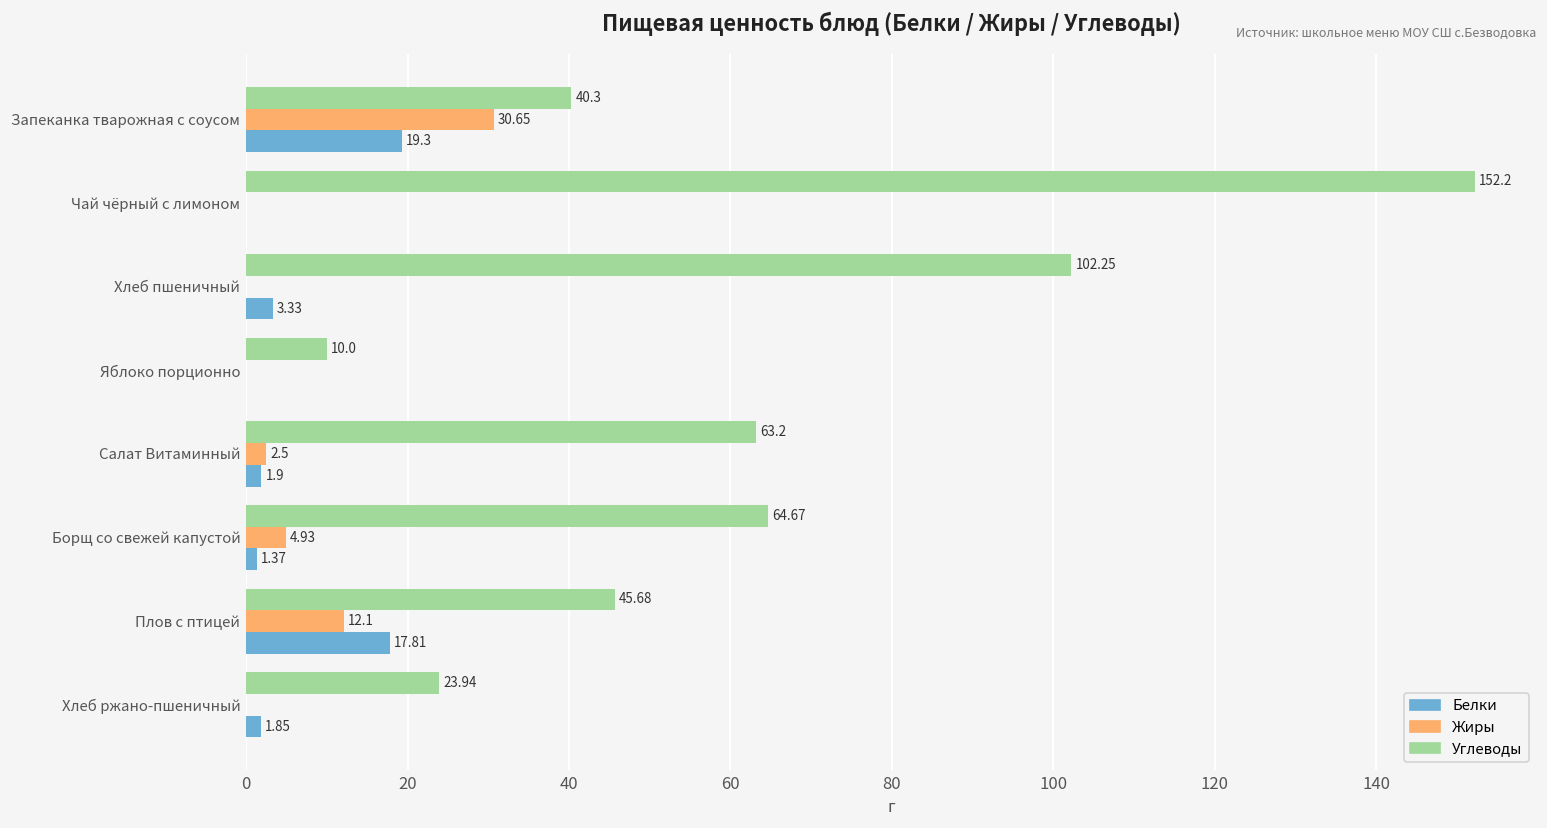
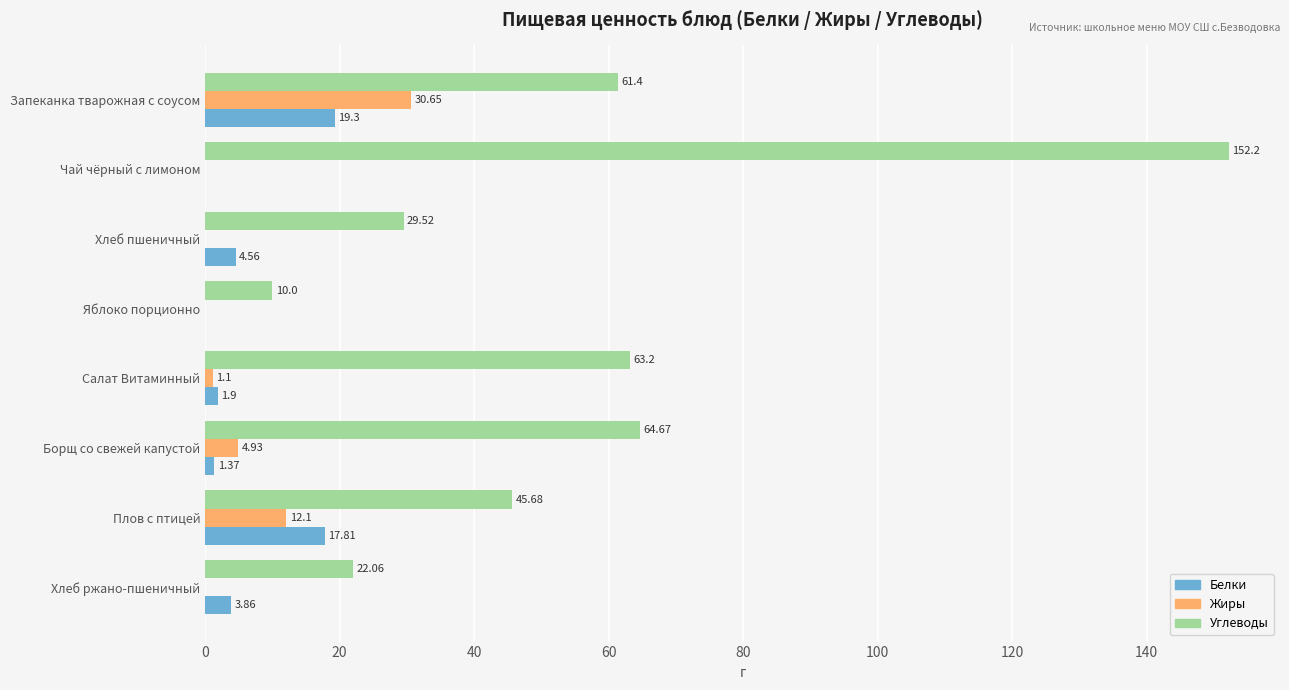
  {
    "Белки": {
      "Запеканка тварожная с соусом": 19.3,
-     "Хлеб пшеничный": 3.33,
+     "Хлеб пшеничный": 4.56,
      "Салат Витаминный": 1.9,
      "Борщ со свежей капустой": 1.37,
      "Плов с птицей": 17.81,
-     "Хлеб ржано-пшеничный": 1.85
+     "Хлеб ржано-пшеничный": 3.86
    },
    "Жиры": {
      "Запеканка тварожная с соусом": 30.65,
-     "Салат Витаминный": 2.5,
+     "Салат Витаминный": 1.1,
      "Борщ со свежей капустой": 4.93,
      "Плов с птицей": 12.1
    },
    "Углеводы": {
-     "Запеканка тварожная с соусом": 40.3,
+     "Запеканка тварожная с соусом": 61.4,
      "Чай чёрный с лимоном": 152.2,
-     "Хлеб пшеничный": 102.25,
+     "Хлеб пшеничный": 29.52,
      "Яблоко порционно": 10.0,
      "Салат Витаминный": 63.2,
      "Борщ со свежей капустой": 64.67,
      "Плов с птицей": 45.68,
-     "Хлеб ржано-пшеничный": 23.94
+     "Хлеб ржано-пшеничный": 22.06
    }
  }
